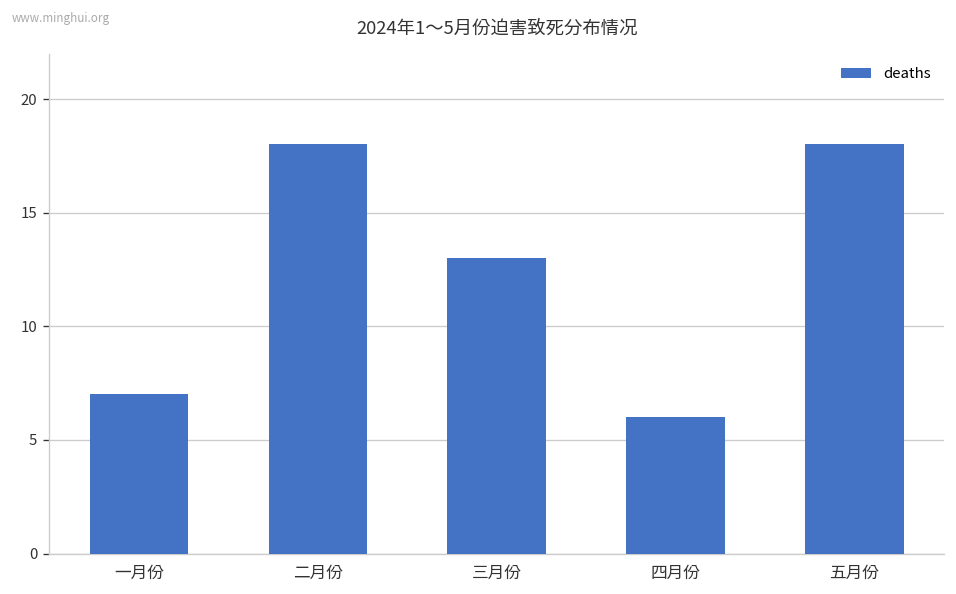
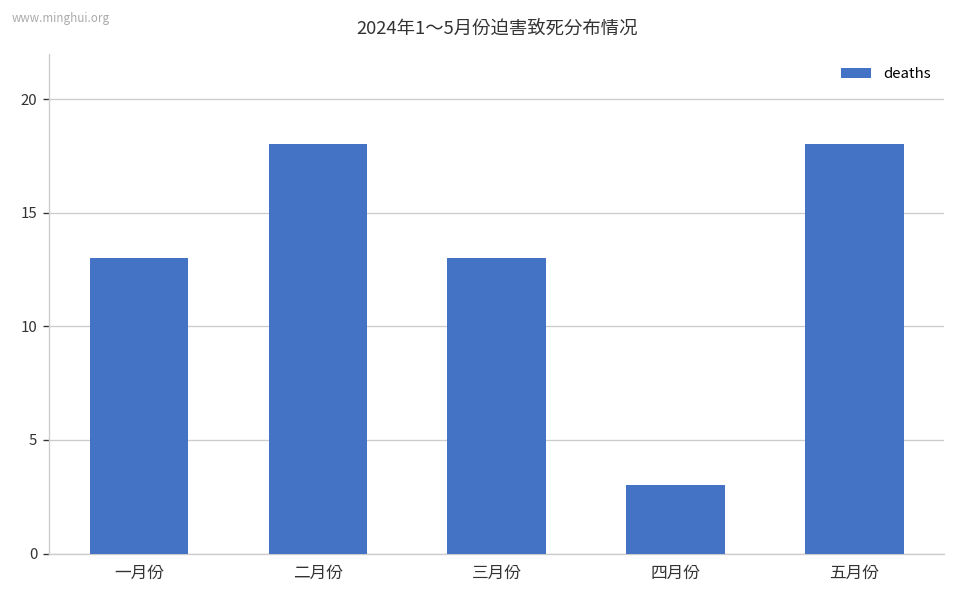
  {
-   "一月份": 7,
+   "一月份": 13,
    "二月份": 18,
    "三月份": 13,
-   "四月份": 6,
+   "四月份": 3,
    "五月份": 18
  }
